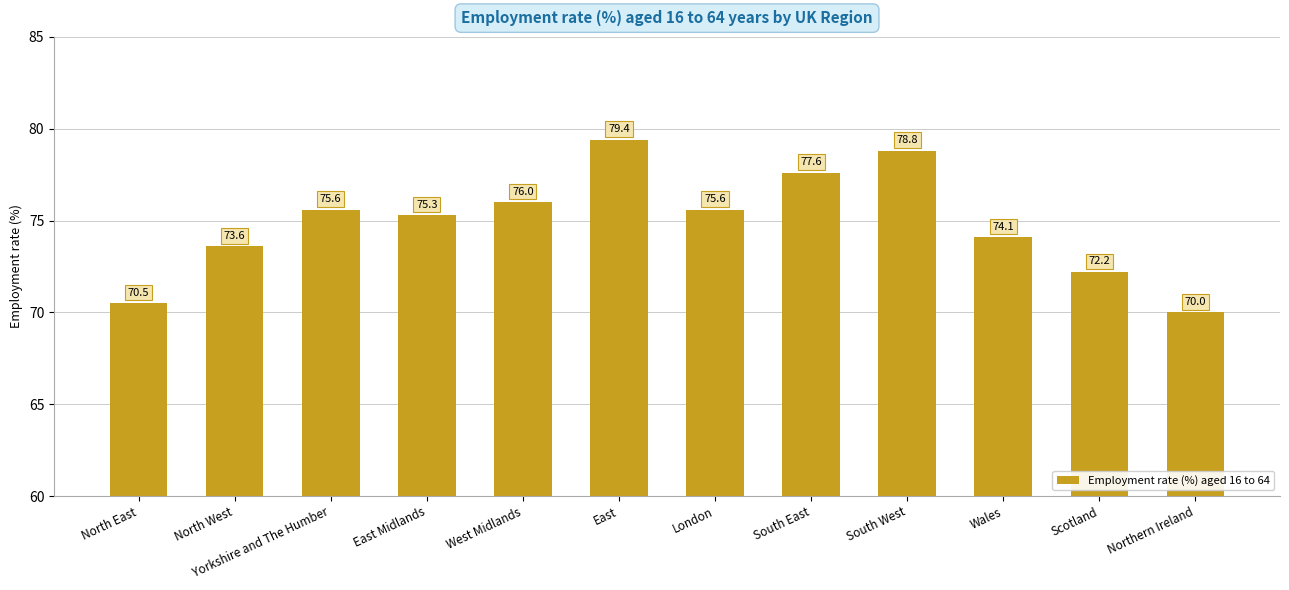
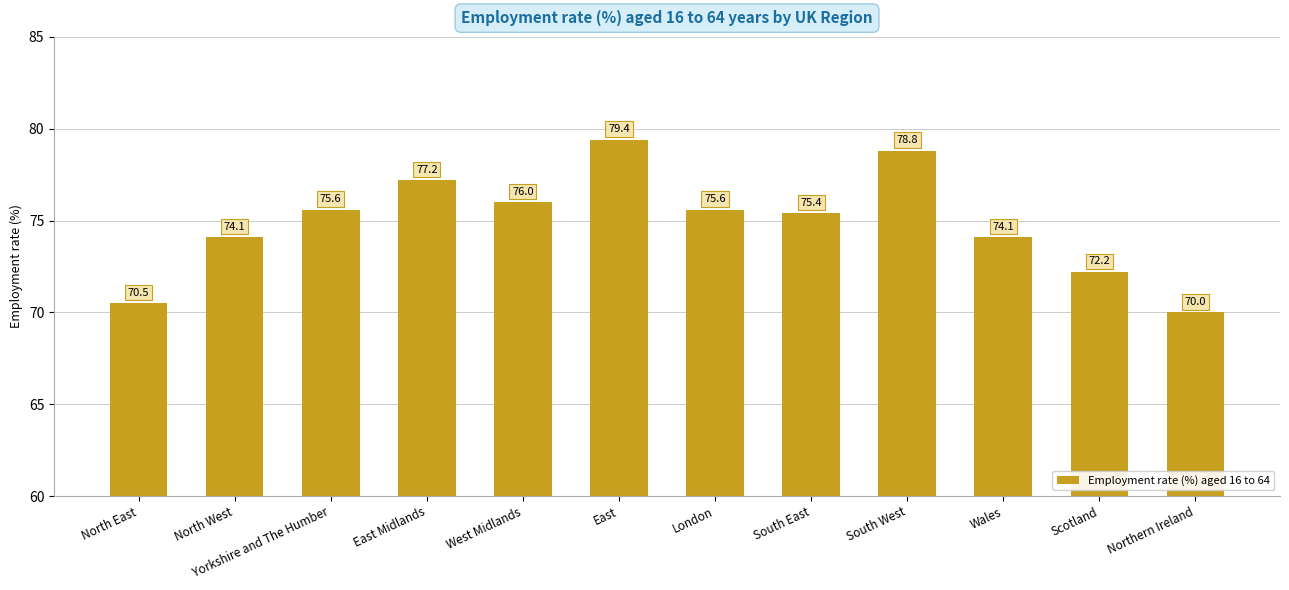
  {
-   "North West": 73.6,
-   "East Midlands": 75.3,
-   "South East": 77.6
+   "North West": 74.1,
+   "East Midlands": 77.2,
+   "South East": 75.4
  }
